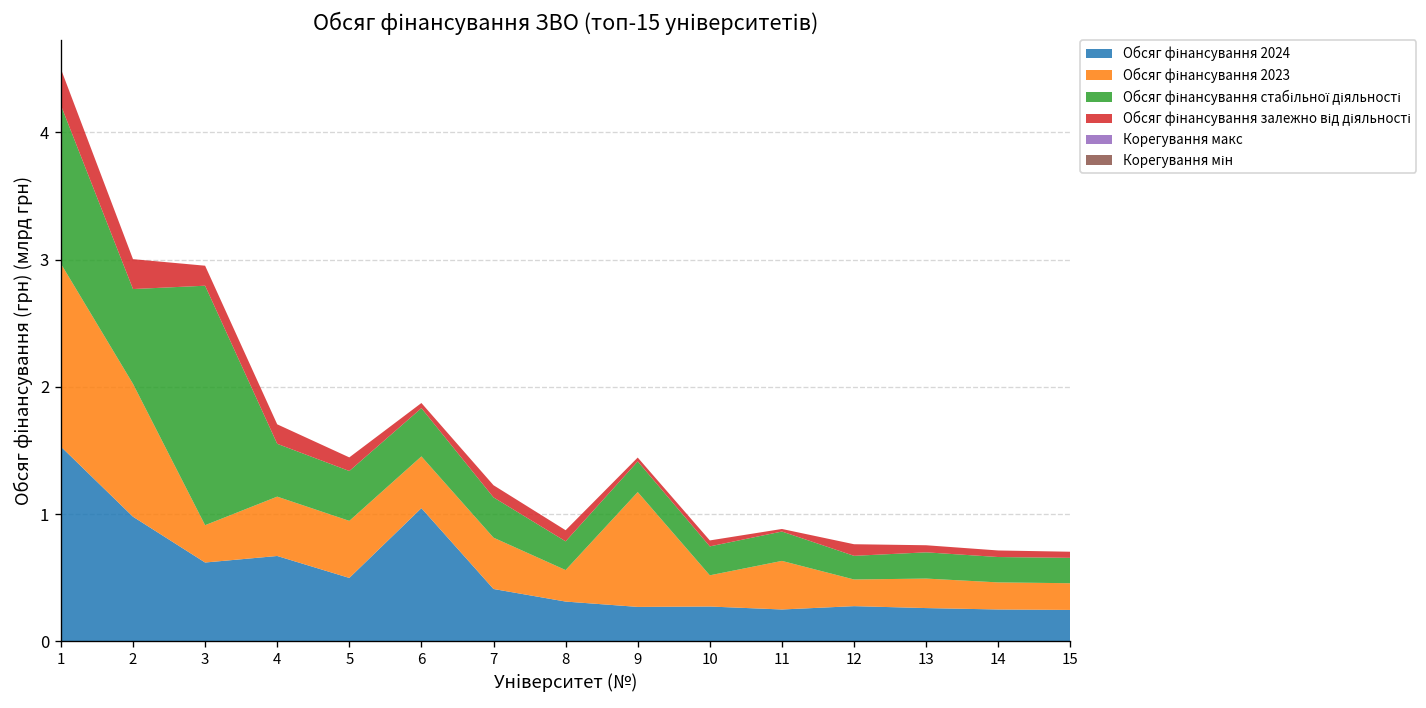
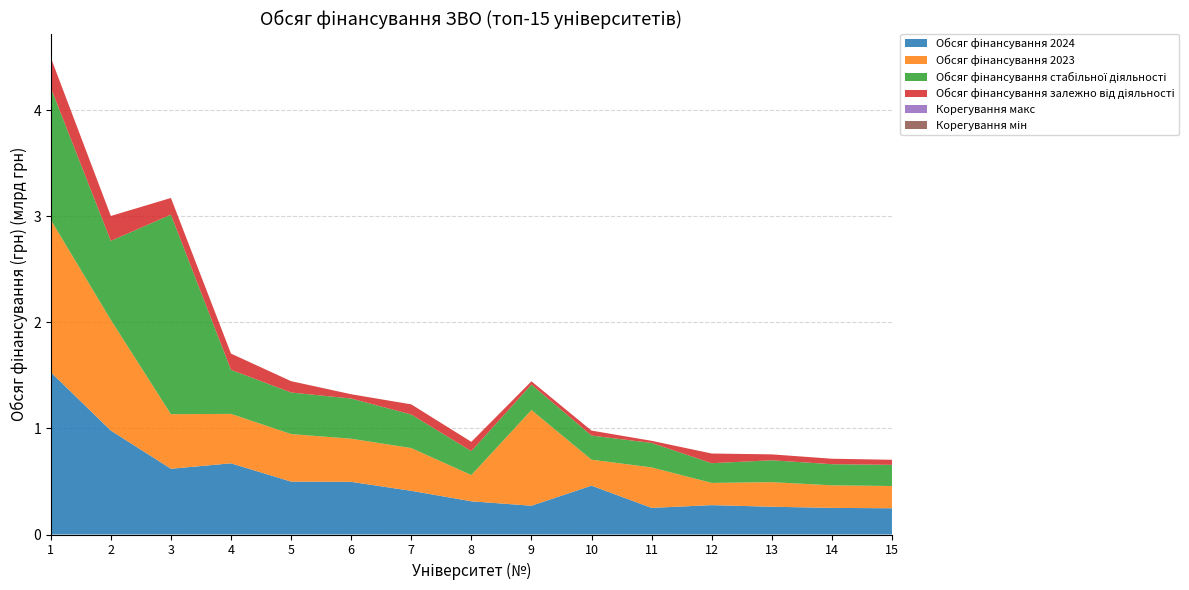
  {
    "Обсяг фінансування 2024": {
      "1": 1.53,
      "2": 0.98,
      "3": 0.62,
      "4": 0.67,
      "5": 0.50,
-     "6": 1.05,
+     "6": 0.50,
      "7": 0.41,
      "8": 0.31,
      "9": 0.27,
-     "10": 0.27,
+     "10": 0.46,
      "11": 0.25,
      "12": 0.28,
      "13": 0.26,
      "14": 0.25,
      "15": 0.25
    },
    "Обсяг фінансування 2023": {
      "1": 1.44,
      "2": 1.04,
-     "3": 0.29,
+     "3": 0.51,
      "4": 0.47,
      "5": 0.45,
      "6": 0.41,
      "7": 0.40,
      "8": 0.25,
      "9": 0.90,
      "10": 0.25,
      "11": 0.38,
      "12": 0.21,
      "13": 0.23,
      "14": 0.21,
      "15": 0.21
    },
    "Обсяг фінансування стабільної діяльності": {
      "1": 1.25,
      "2": 0.75,
      "3": 1.88,
      "4": 0.42,
      "5": 0.39,
      "6": 0.38,
      "7": 0.32,
      "8": 0.23,
      "9": 0.24,
      "10": 0.23,
      "12": 0.19,
      "13": 0.21,
      "14": 0.20,
      "15": 0.20
    }
  }
